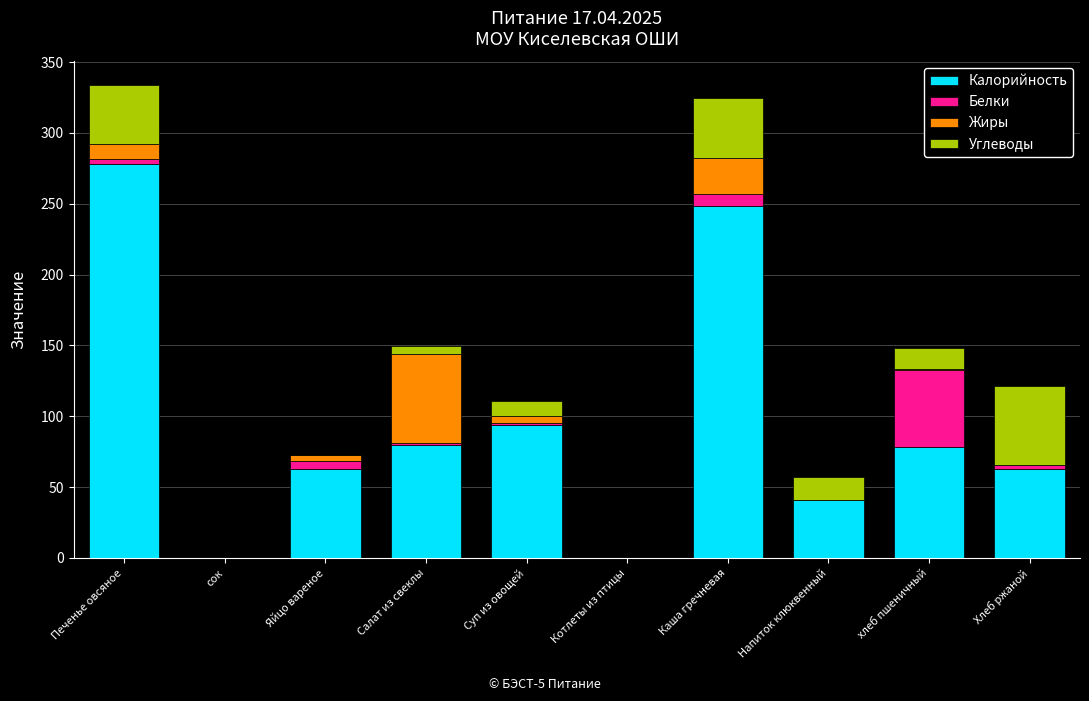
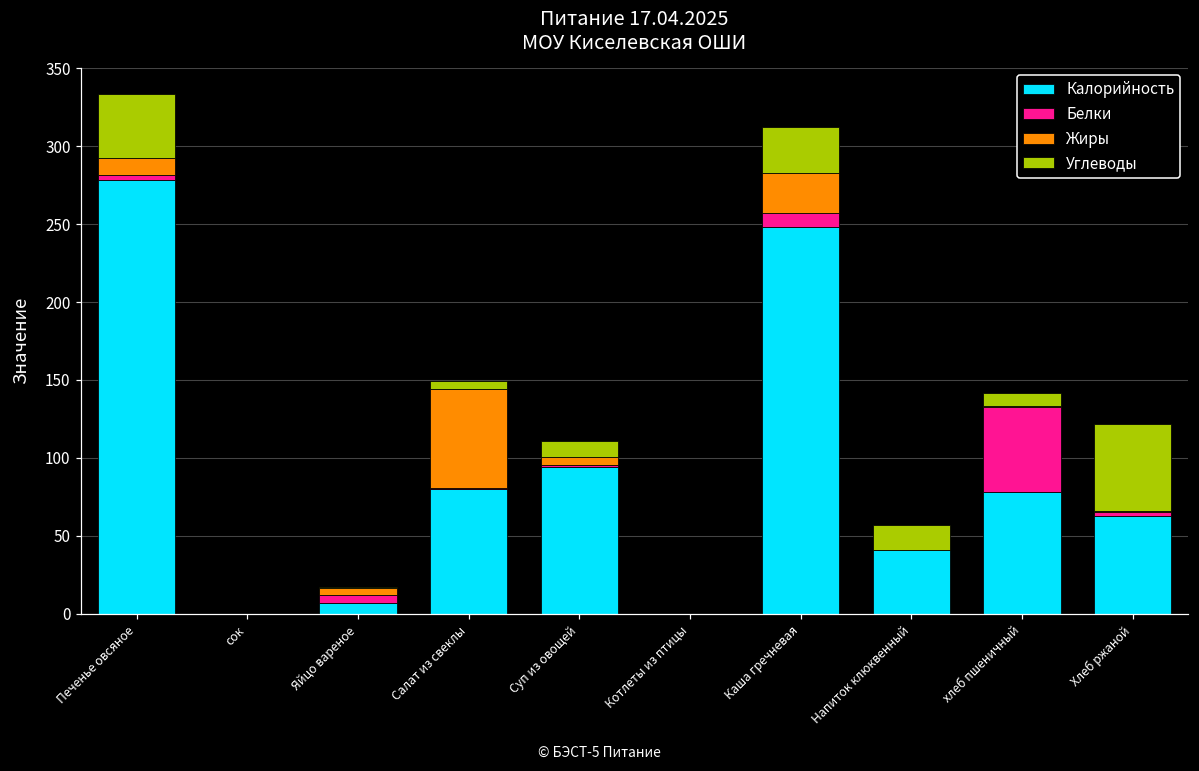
  {
    "Калорийность": {
      "Печенье овсяное": 278,
      "сок": 0,
-     "Яйцо вареное": 63,
+     "Яйцо вареное": 7,
      "Салат из свеклы": 80,
      "Суп из овощей": 94,
      "Котлеты из птицы": 0,
      "Каша гречневая": 248,
      "Напиток клюквенный": 41,
      "хлеб пшеничный": 78,
      "Хлеб ржаной": 63
    },
    "Белки": {
      "Печенье овсяное": 4,
      "сок": 0,
      "Яйцо вареное": 5,
      "Котлеты из птицы": 0,
      "Каша гречневая": 8,
      "хлеб пшеничный": 55,
      "Хлеб ржаной": 2
    },
    "Жиры": {
      "Печенье овсяное": 11,
      "сок": 0,
      "Яйцо вареное": 5,
      "Салат из свеклы": 63,
      "Суп из овощей": 5,
      "Котлеты из птицы": 0,
      "Каша гречневая": 26
    },
    "Углеводы": {
      "Печенье овсяное": 41,
      "сок": 0,
      "Салат из свеклы": 6,
      "Суп из овощей": 10,
      "Котлеты из птицы": 0,
-     "Каша гречневая": 42,
+     "Каша гречневая": 30,
      "Напиток клюквенный": 16,
-     "хлеб пшеничный": 15,
+     "хлеб пшеничный": 9,
      "Хлеб ржаной": 56
    }
  }
